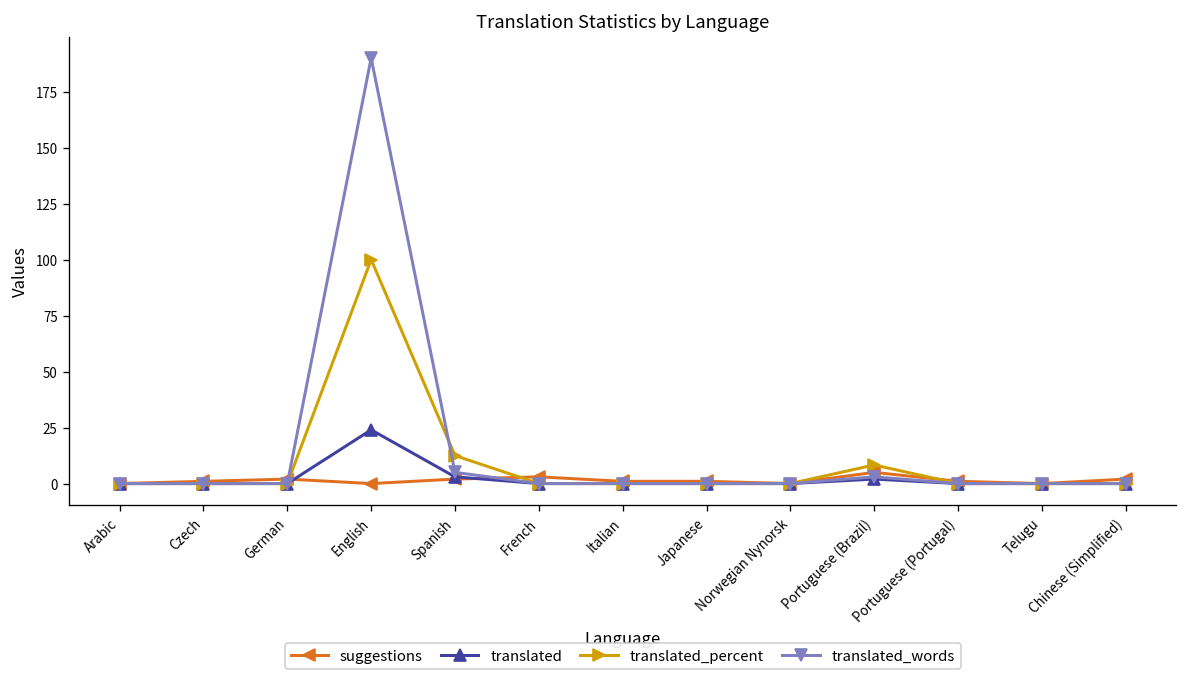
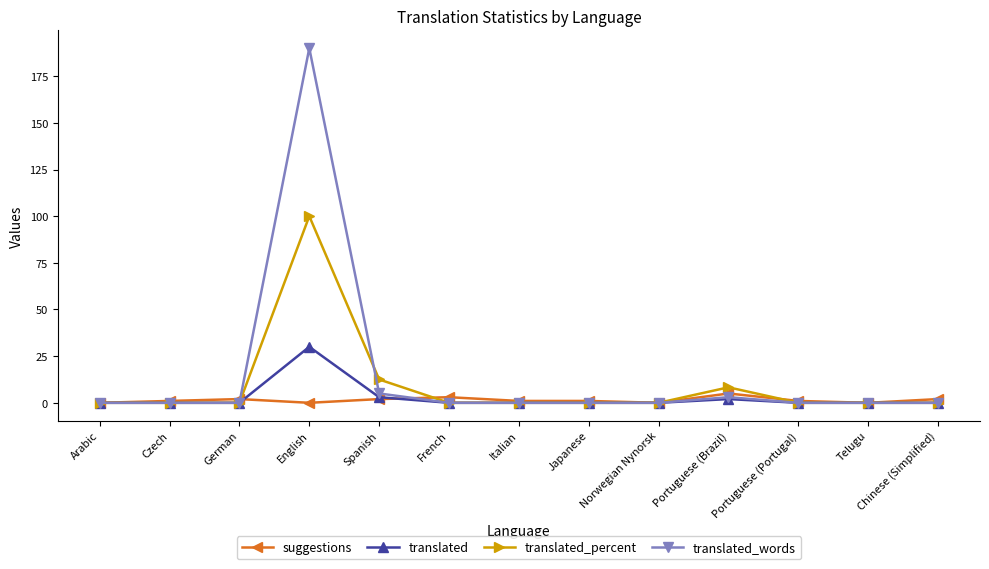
  {
    "translated": {
-     "English": 24
+     "English": 30
    },
    "translated_words": {
      "English": 190,
      "Spanish": 5
    }
  }
